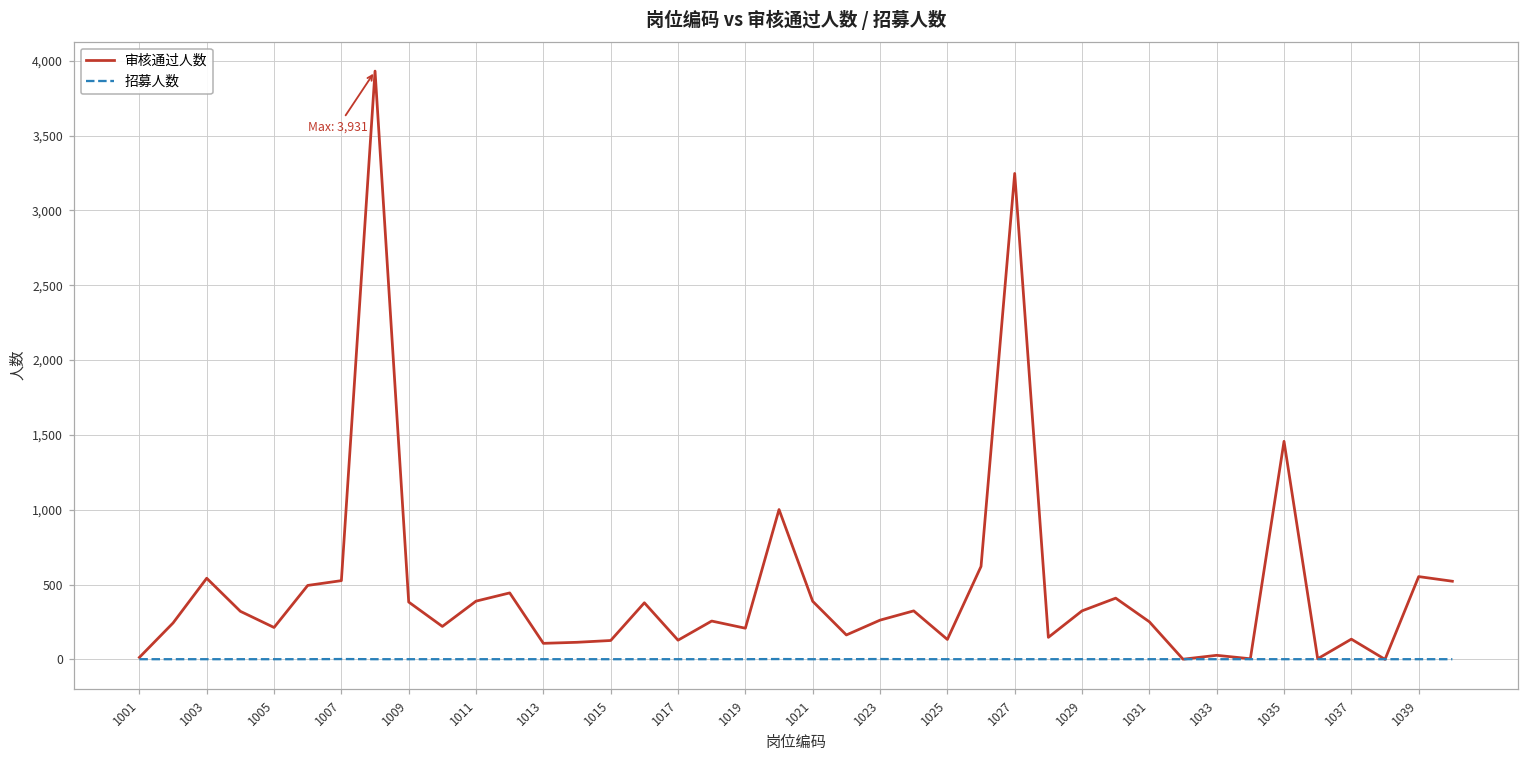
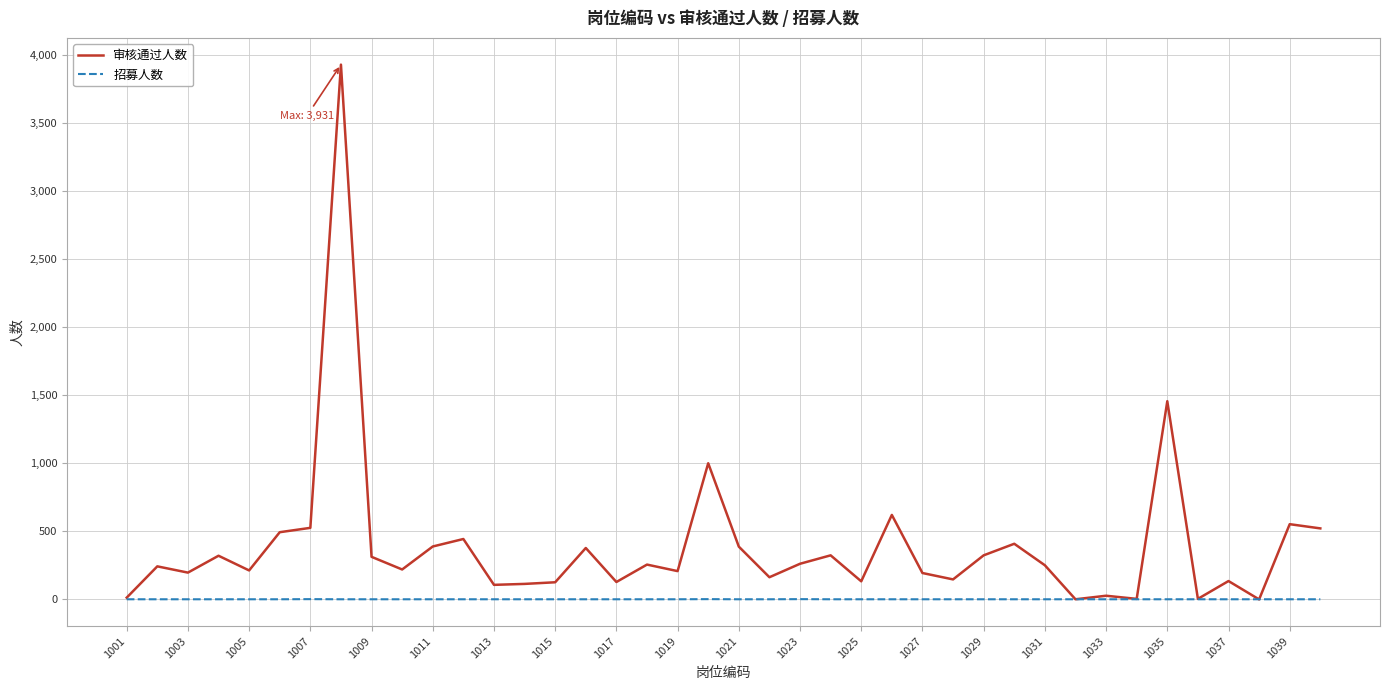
  {
    "审核通过人数": {
-     "1003": "540",
+     "1003": "200",
      "1005": "210",
      "1007": "530",
-     "1009": "380",
+     "1009": "310",
      "1011": "390",
      "1013": "110",
      "1015": "130",
      "1017": "130",
      "1019": "210",
      "1021": "390",
      "1023": "260",
      "1025": "130",
-     "1027": "3,250",
+     "1027": "190",
      "1029": "320",
      "1031": "250",
      "1033": "30",
      "1035": "1,460",
      "1037": "140",
      "1039": "550"
    },
    "招募人数": {
      "1003": "0",
      "1005": "0",
      "1007": "0",
      "1009": "0",
      "1011": "0",
      "1013": "0",
      "1015": "0",
      "1017": "0",
      "1019": "0",
      "1021": "0",
      "1023": "0",
      "1025": "0",
      "1027": "0",
      "1029": "0",
      "1031": "0",
      "1033": "0",
      "1035": "0",
      "1037": "0",
      "1039": "0"
    }
  }
